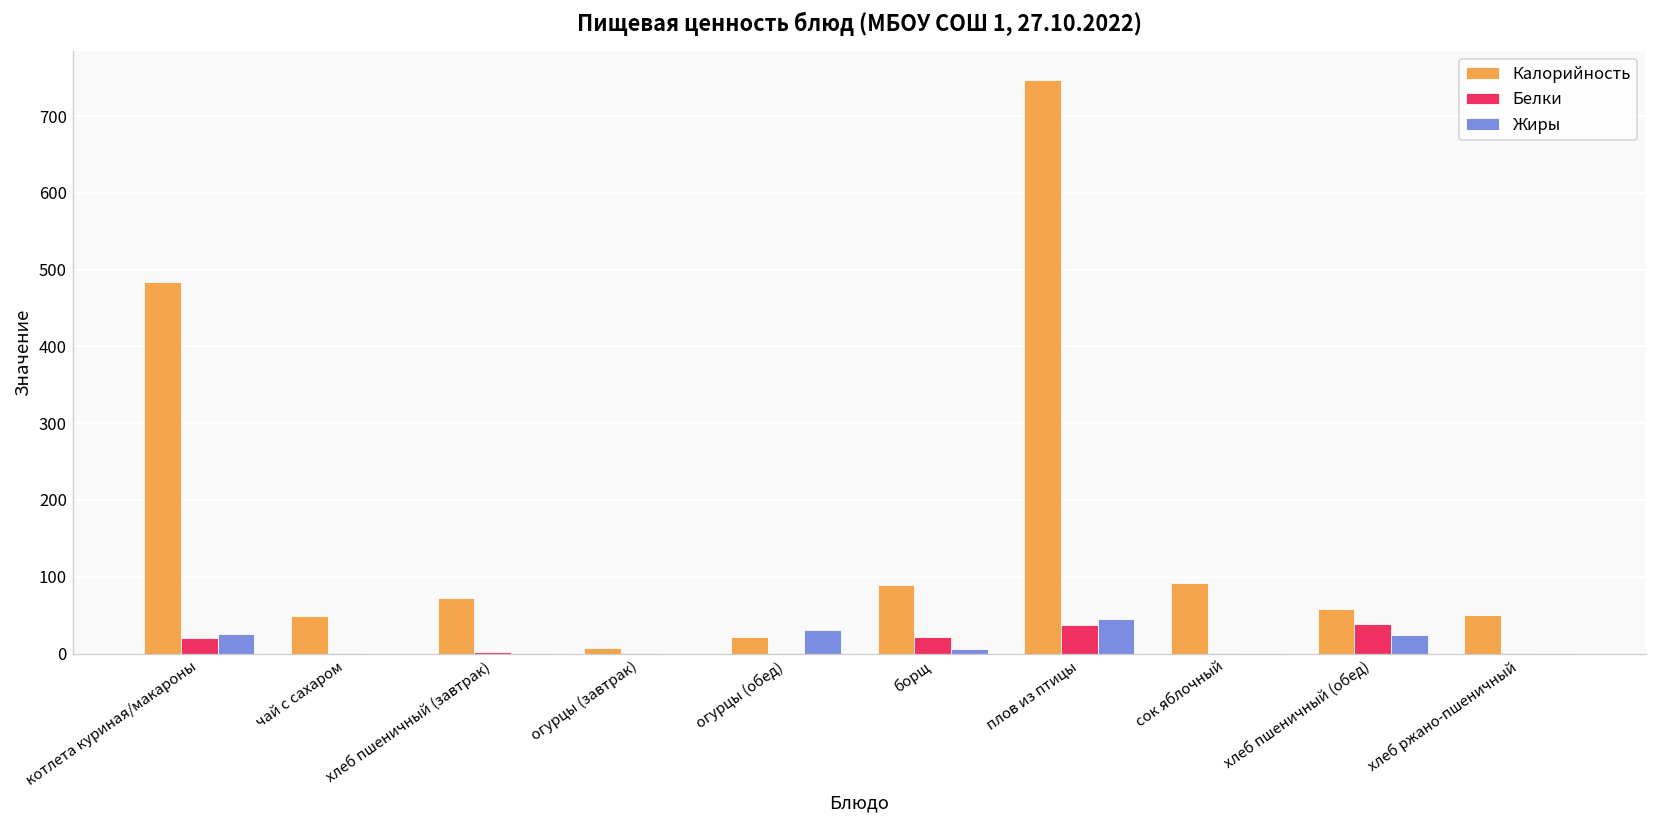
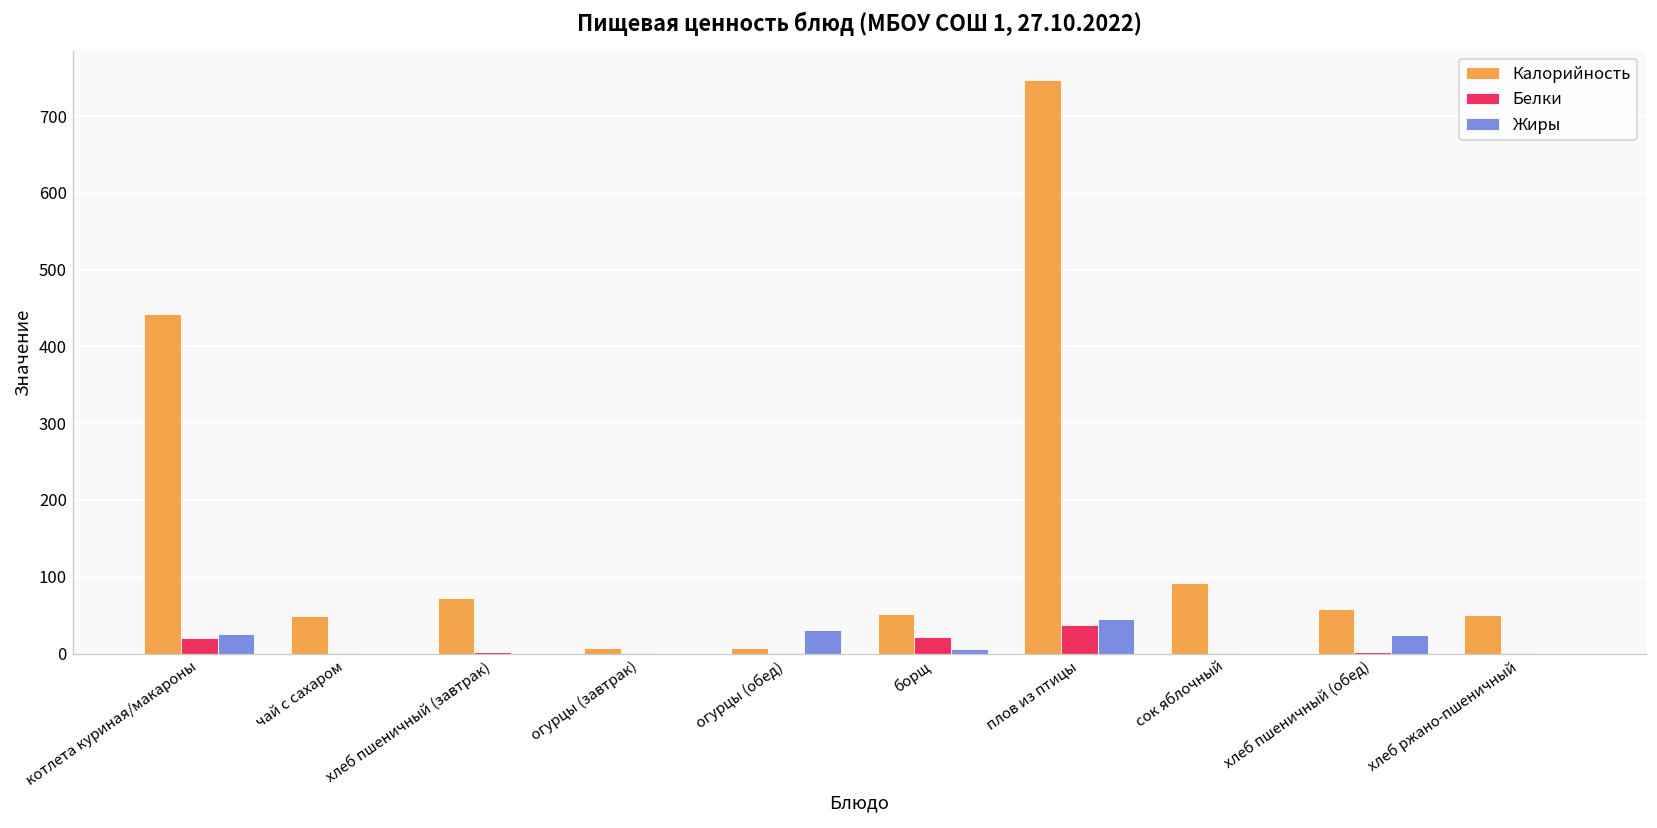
  {
    "Калорийность": {
-     "котлета куриная/макароны": 480,
+     "котлета куриная/макароны": 440,
      "чай с сахаром": 50,
      "хлеб пшеничный (завтрак)": 70,
      "огурцы (завтрак)": 10,
-     "огурцы (обед)": 20,
-     "борщ": 90,
+     "огурцы (обед)": 10,
+     "борщ": 50,
      "плов из птицы": 750,
      "сок яблочный": 90,
      "хлеб пшеничный (обед)": 60,
      "хлеб ржано-пшеничный": 50
    },
    "Белки": {
      "котлета куриная/макароны": 20,
      "борщ": 20,
      "плов из птицы": 40,
-     "хлеб пшеничный (обед)": 40
+     "хлеб пшеничный (обед)": 0
    },
    "Жиры": {
      "котлета куриная/макароны": 20,
      "чай с сахаром": 0,
      "огурцы (обед)": 30,
      "борщ": 10,
      "плов из птицы": 50,
      "хлеб пшеничный (обед)": 20
    }
  }
